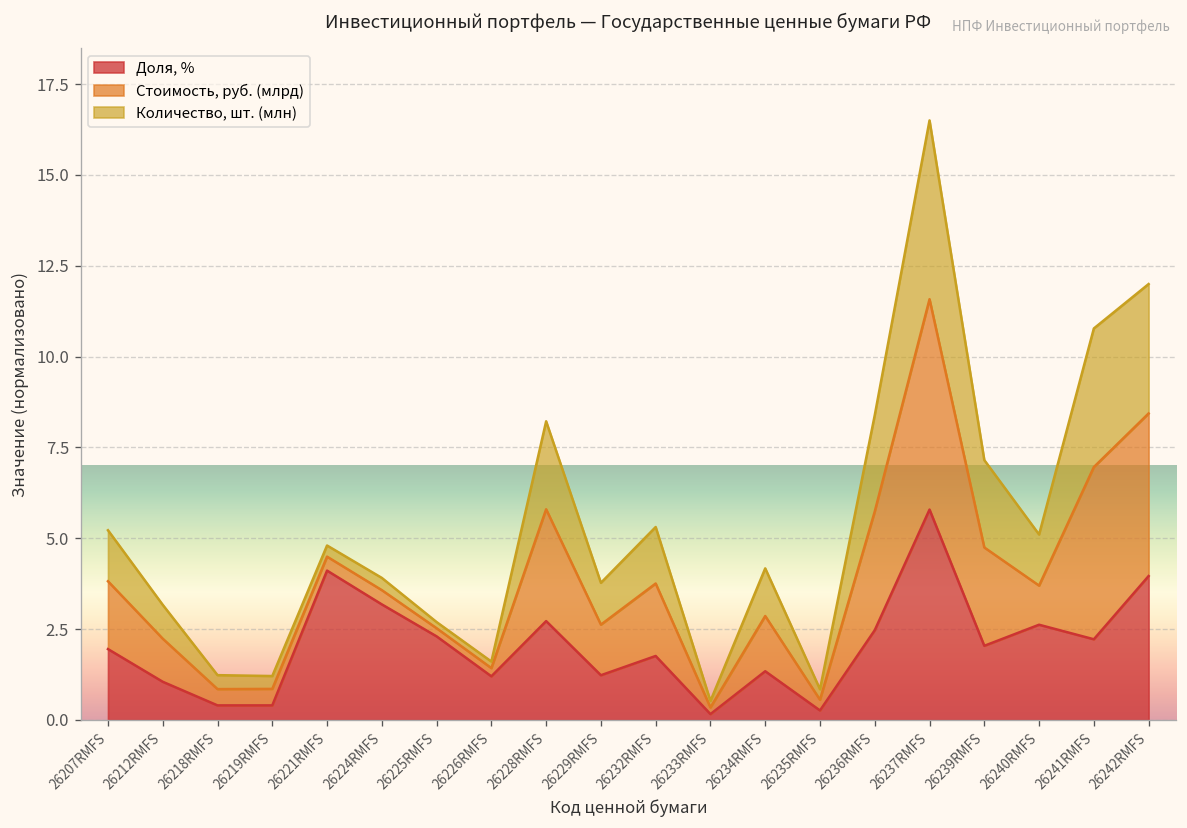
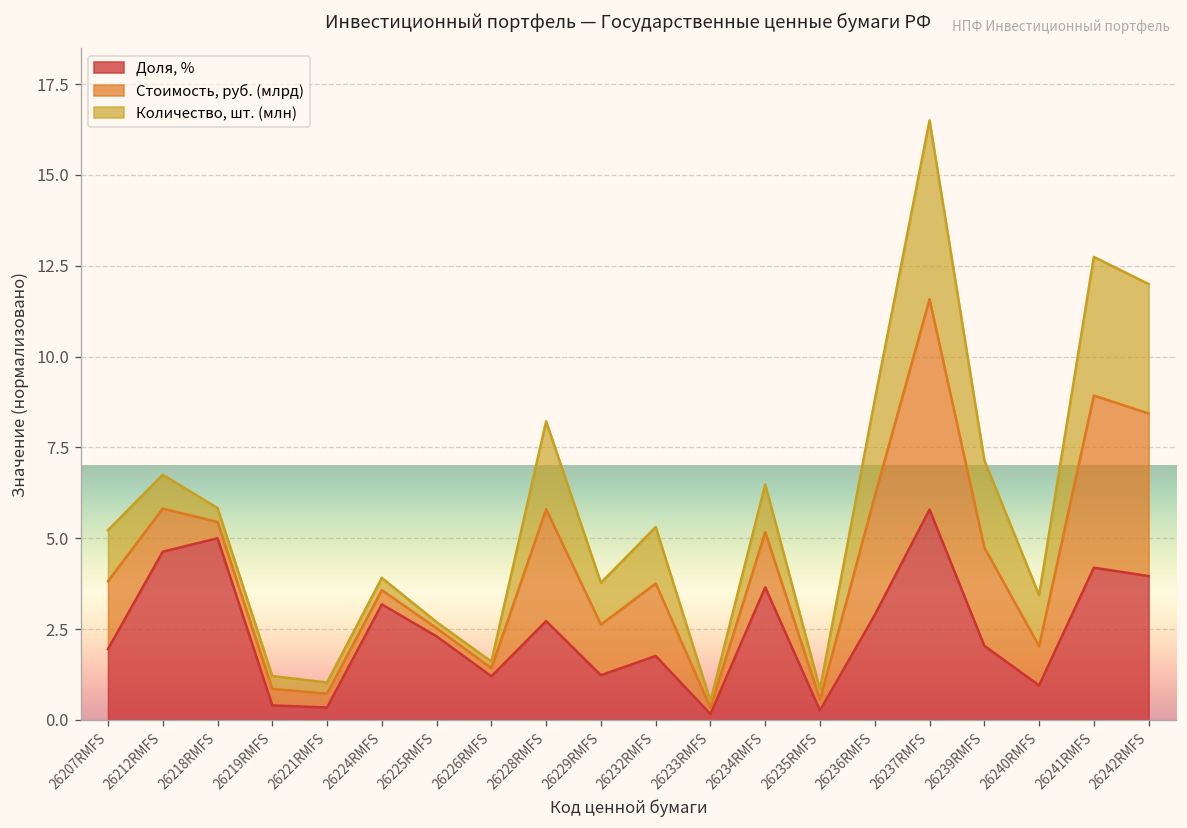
  {
    "Доля, %": {
      "26207RMFS": 2.0,
-     "26212RMFS": 1.1,
-     "26218RMFS": 0.4,
+     "26212RMFS": 4.6,
+     "26218RMFS": 5.0,
      "26219RMFS": 0.4,
-     "26221RMFS": 4.1,
+     "26221RMFS": 0.3,
      "26224RMFS": 3.2,
      "26225RMFS": 2.3,
      "26226RMFS": 1.2,
      "26228RMFS": 2.7,
      "26229RMFS": 1.2,
      "26232RMFS": 1.8,
      "26233RMFS": 0.2,
-     "26234RMFS": 1.3,
+     "26234RMFS": 3.7,
      "26235RMFS": 0.3,
-     "26236RMFS": 2.5,
+     "26236RMFS": 2.9,
      "26237RMFS": 5.8,
      "26239RMFS": 2.0,
-     "26240RMFS": 2.6,
-     "26241RMFS": 2.2,
+     "26240RMFS": 1.0,
+     "26241RMFS": 4.2,
      "26242RMFS": 4.0
    }
  }
